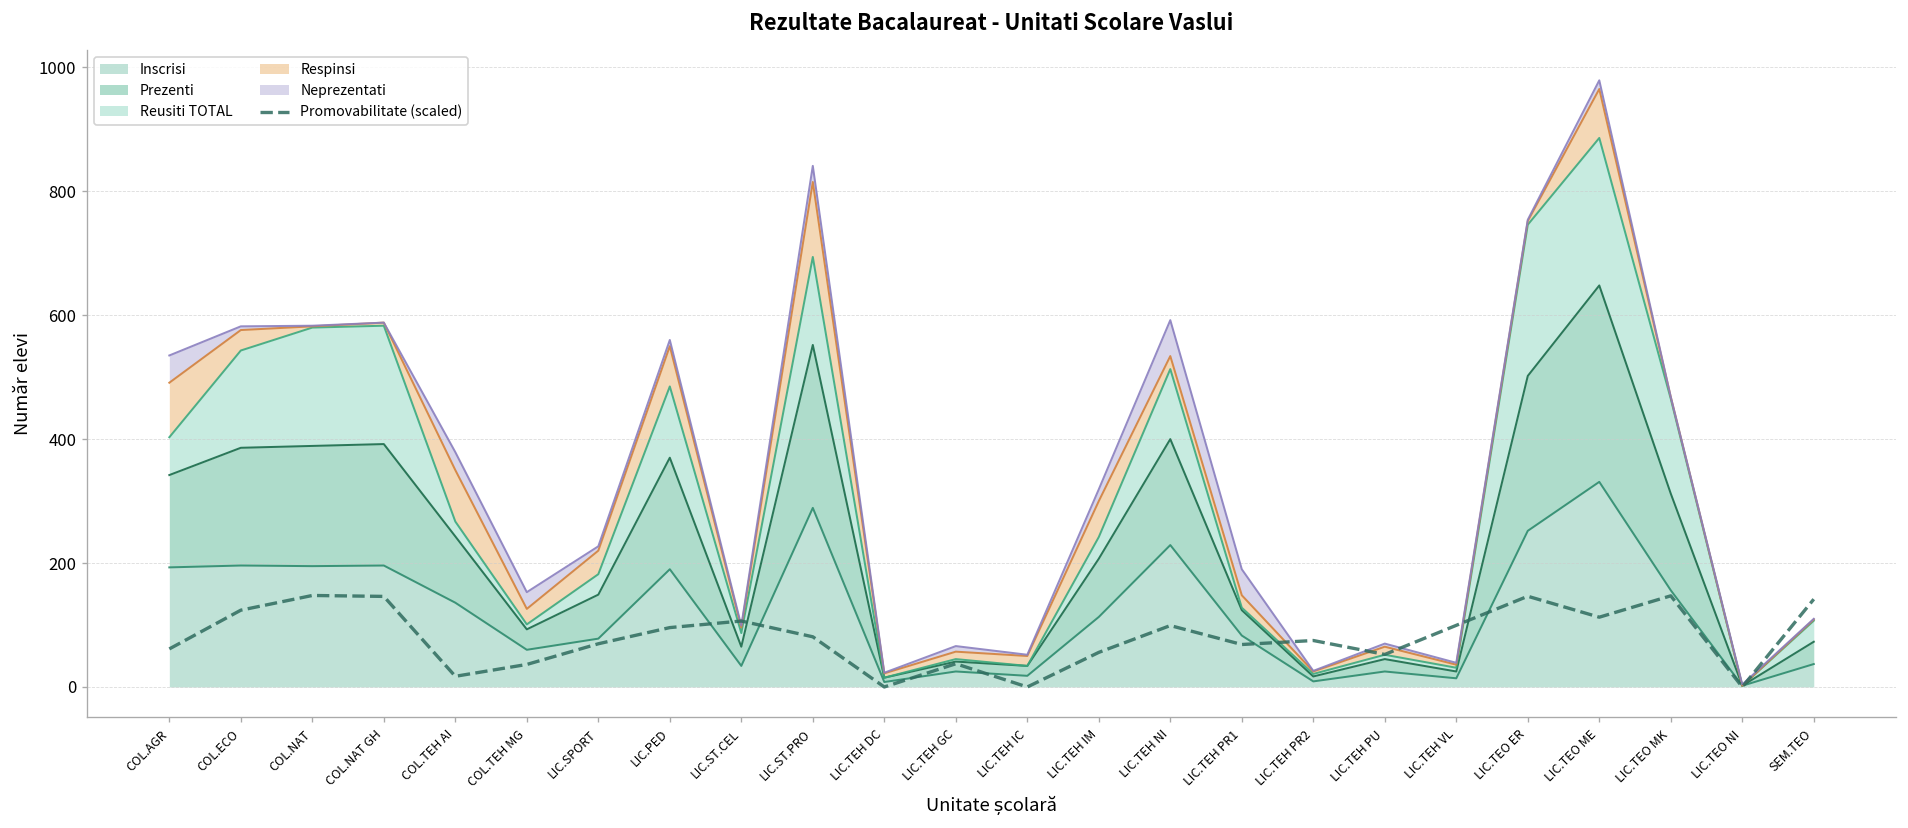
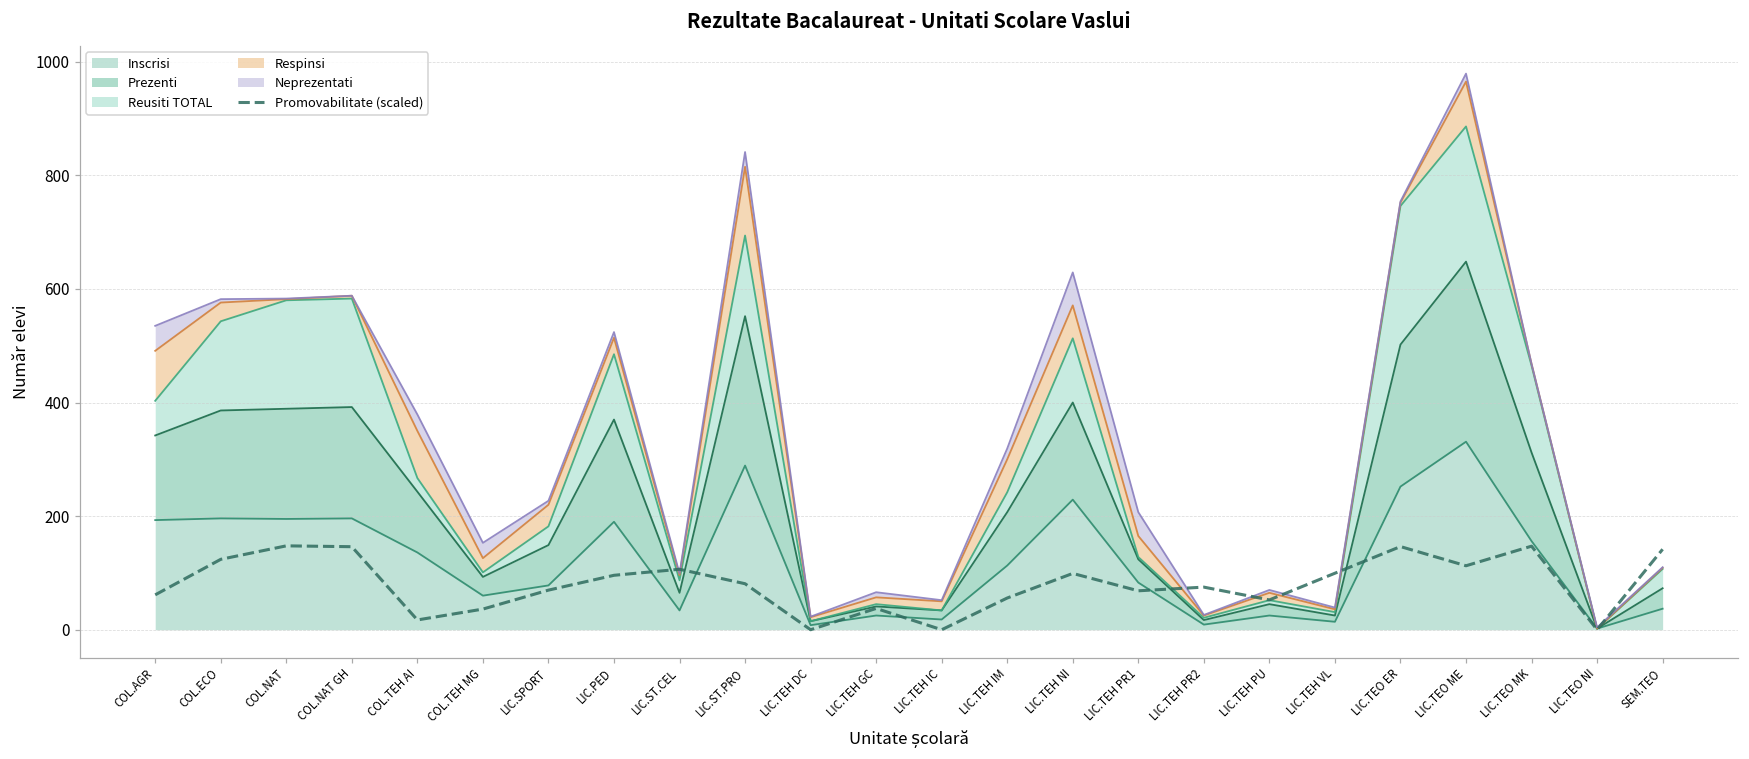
  {
    "Respinsi": {
      "COL.AGR": 90,
      "COL.ECO": 30,
      "COL.TEH AI": 80,
      "COL.TEH MG": 30,
      "LIC.SPORT": 40,
-     "LIC.PED": 70,
+     "LIC.PED": 30,
      "LIC.ST.PRO": 120,
      "LIC.TEH GC": 10,
      "LIC.TEH IM": 60,
-     "LIC.TEH NI": 20,
-     "LIC.TEH PR1": 20,
+     "LIC.TEH NI": 60,
+     "LIC.TEH PR1": 40,
      "LIC.TEH PU": 10,
      "LIC.TEO ME": 80
    },
    "Promovabilitate (scaled)": {
      "COL.AGR": 60,
      "COL.ECO": 120,
      "COL.NAT": 150,
      "COL.NAT GH": 150,
      "COL.TEH AI": 20,
      "COL.TEH MG": 40,
      "LIC.SPORT": 70,
      "LIC.PED": 100,
      "LIC.ST.CEL": 110,
      "LIC.ST.PRO": 80,
      "LIC.TEH DC": 0,
      "LIC.TEH IC": 0,
      "LIC.TEH IM": 60,
      "LIC.TEH NI": 100,
      "LIC.TEH PR1": 70,
      "LIC.TEH PR2": 80,
      "LIC.TEH VL": 100,
      "LIC.TEO ER": 150,
      "LIC.TEO ME": 110,
      "LIC.TEO MK": 150,
      "SEM.TEO": 140
    }
  }
